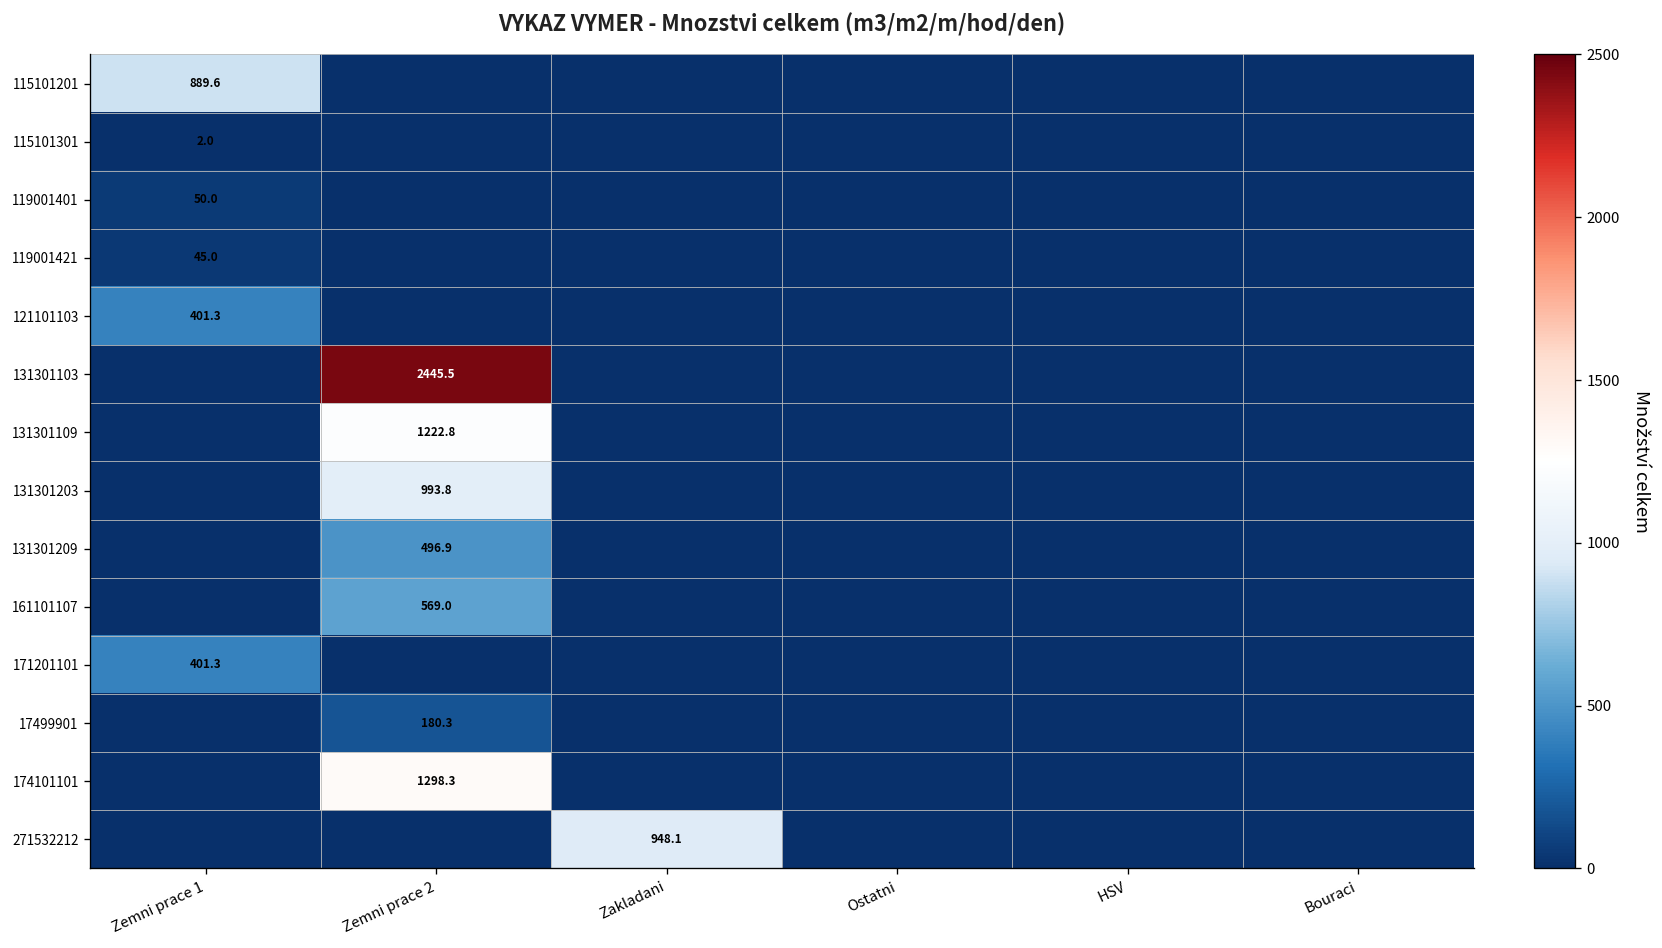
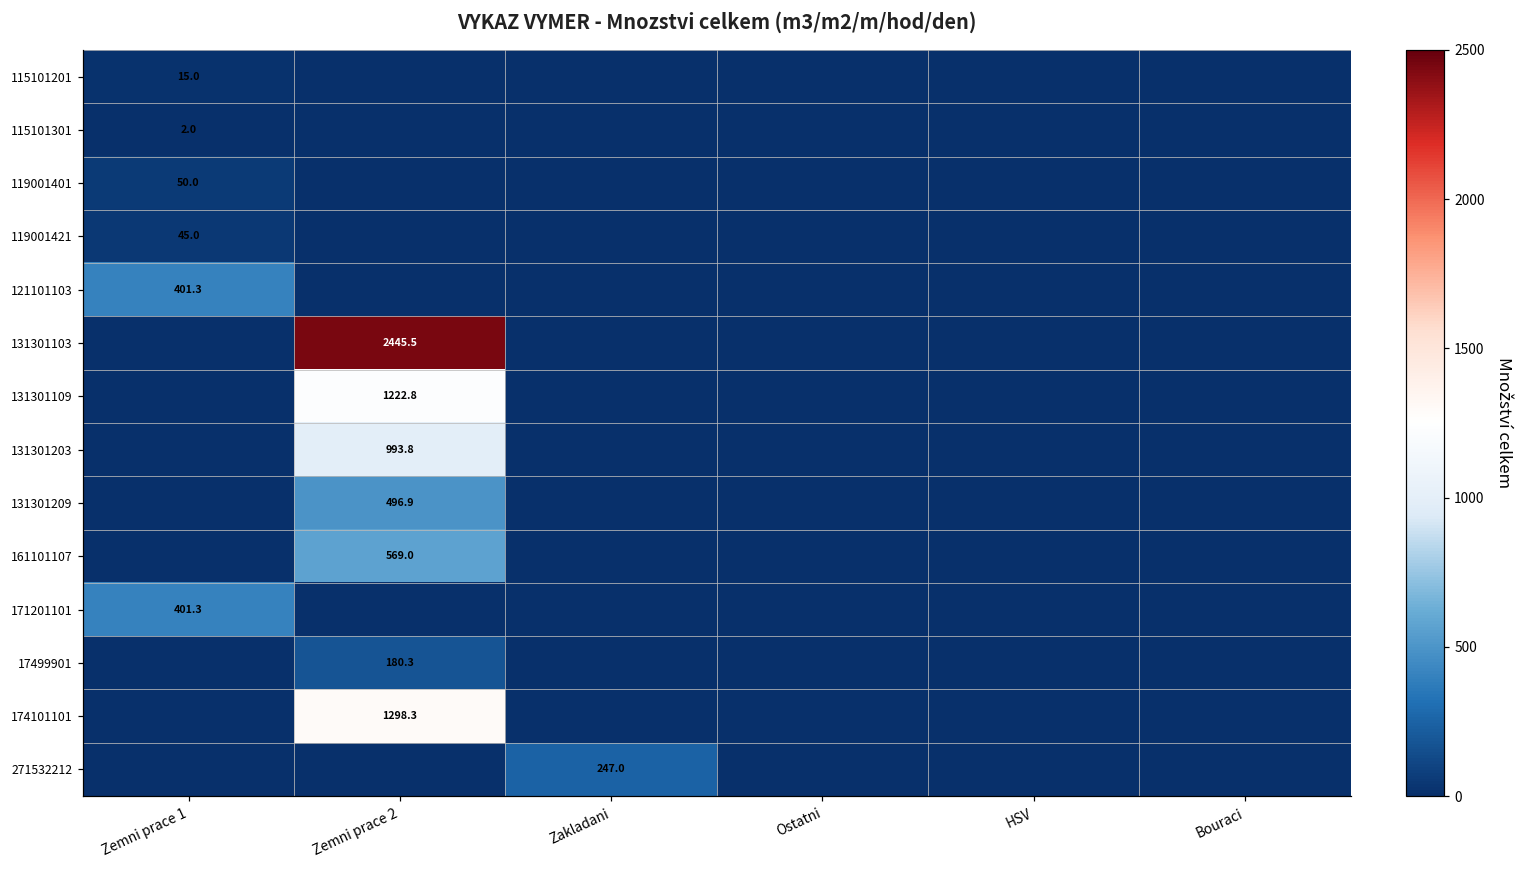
  {
    "115101201": {
-     "Zemni prace 1": 889.6
+     "Zemni prace 1": 15.0
    },
    "115101301": {
      "Zemni prace 1": 2.0
    },
    "119001401": {
      "Zemni prace 1": 50.0
    },
    "119001421": {
      "Zemni prace 1": 45.0
    },
    "121101103": {
      "Zemni prace 1": 401.3
    },
    "131301103": {
      "Zemni prace 2": 2445.5
    },
    "131301109": {
      "Zemni prace 2": 1222.8
    },
    "131301203": {
      "Zemni prace 2": 993.8
    },
    "131301209": {
      "Zemni prace 2": 496.9
    },
    "161101107": {
      "Zemni prace 2": 569.0
    },
    "171201101": {
      "Zemni prace 1": 401.3
    },
    "17499901": {
      "Zemni prace 2": 180.3
    },
    "174101101": {
      "Zemni prace 2": 1298.3
    },
    "271532212": {
-     "Zakladani": 948.1
+     "Zakladani": 247.0
    }
  }
